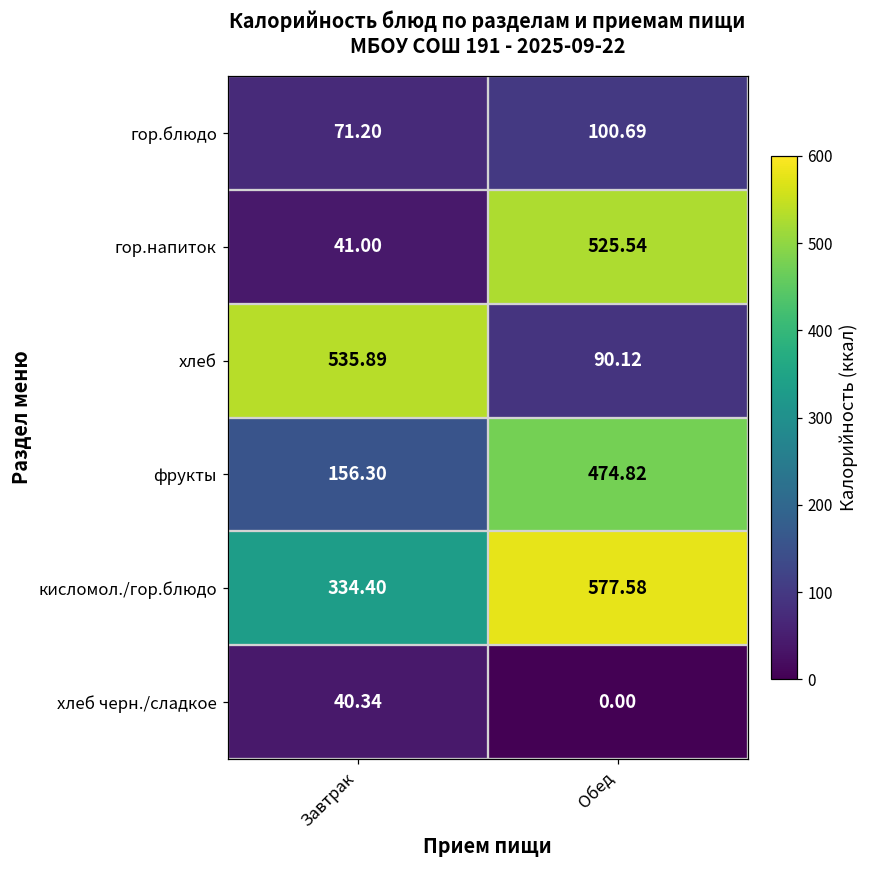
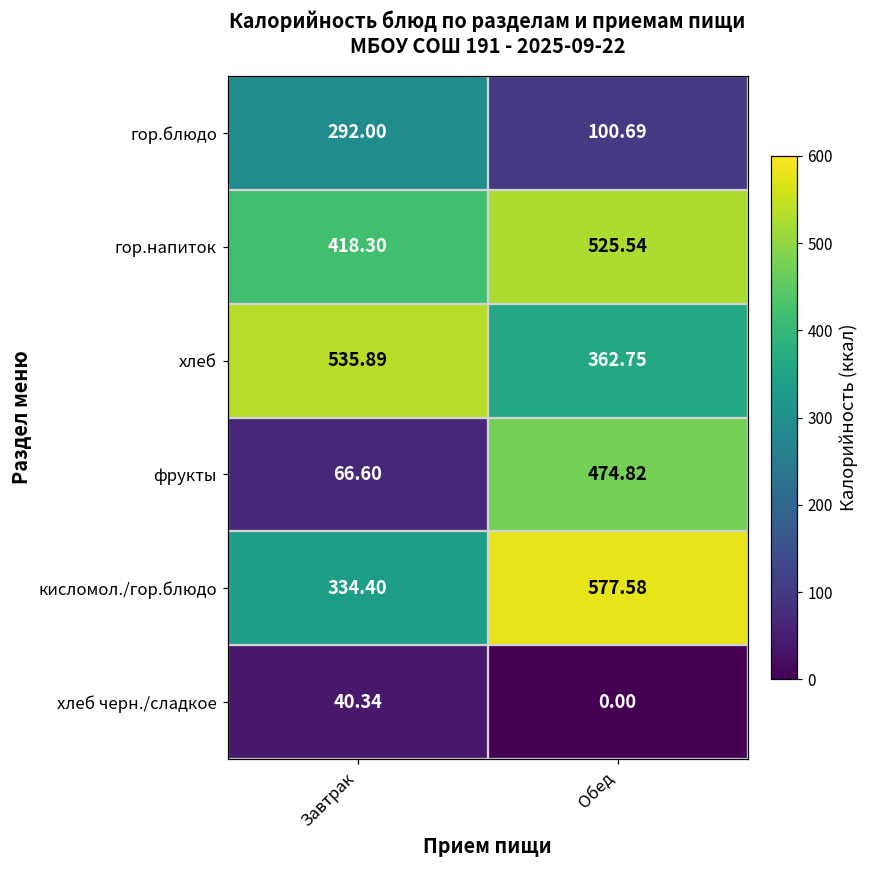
  {
    "гор.блюдо": {
-     "Завтрак": 71.20,
+     "Завтрак": 292.00,
      "Обед": 100.69
    },
    "гор.напиток": {
-     "Завтрак": 41.00,
+     "Завтрак": 418.30,
      "Обед": 525.54
    },
    "хлеб": {
      "Завтрак": 535.89,
-     "Обед": 90.12
+     "Обед": 362.75
    },
    "фрукты": {
-     "Завтрак": 156.30,
+     "Завтрак": 66.60,
      "Обед": 474.82
    },
    "кисломол./гор.блюдо": {
      "Завтрак": 334.40,
      "Обед": 577.58
    },
    "хлеб черн./сладкое": {
      "Завтрак": 40.34,
      "Обед": 0.00
    }
  }
